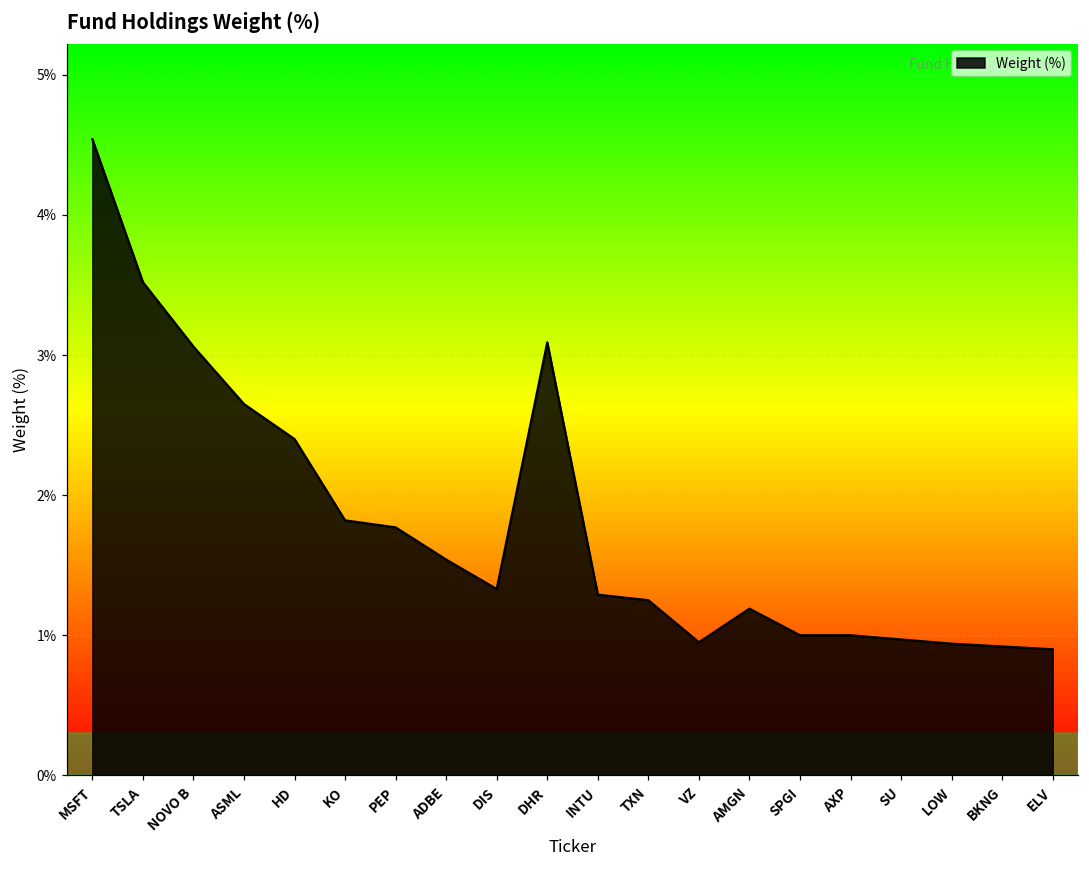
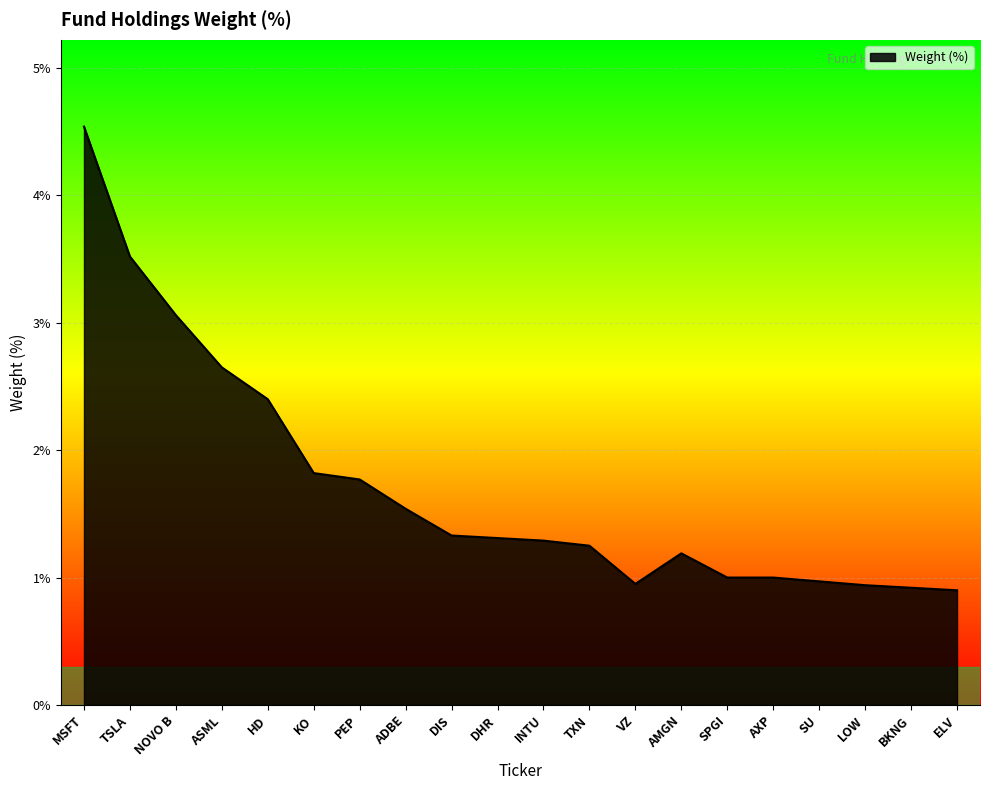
  {
    "MSFT": "4.54%",
    "TSLA": "3.52%",
    "NOVO B": "3.06%",
    "ASML": "2.65%",
    "HD": "2.40%",
    "KO": "1.82%",
    "PEP": "1.77%",
    "ADBE": "1.54%",
    "DIS": "1.33%",
-   "DHR": "3.09%",
+   "DHR": "1.31%",
    "INTU": "1.29%",
    "TXN": "1.25%",
    "VZ": "0.95%",
    "AMGN": "1.19%",
    "SPGI": "1.00%",
    "AXP": "1.00%",
    "SU": "0.97%",
    "LOW": "0.94%",
    "BKNG": "0.92%",
    "ELV": "0.90%"
  }
